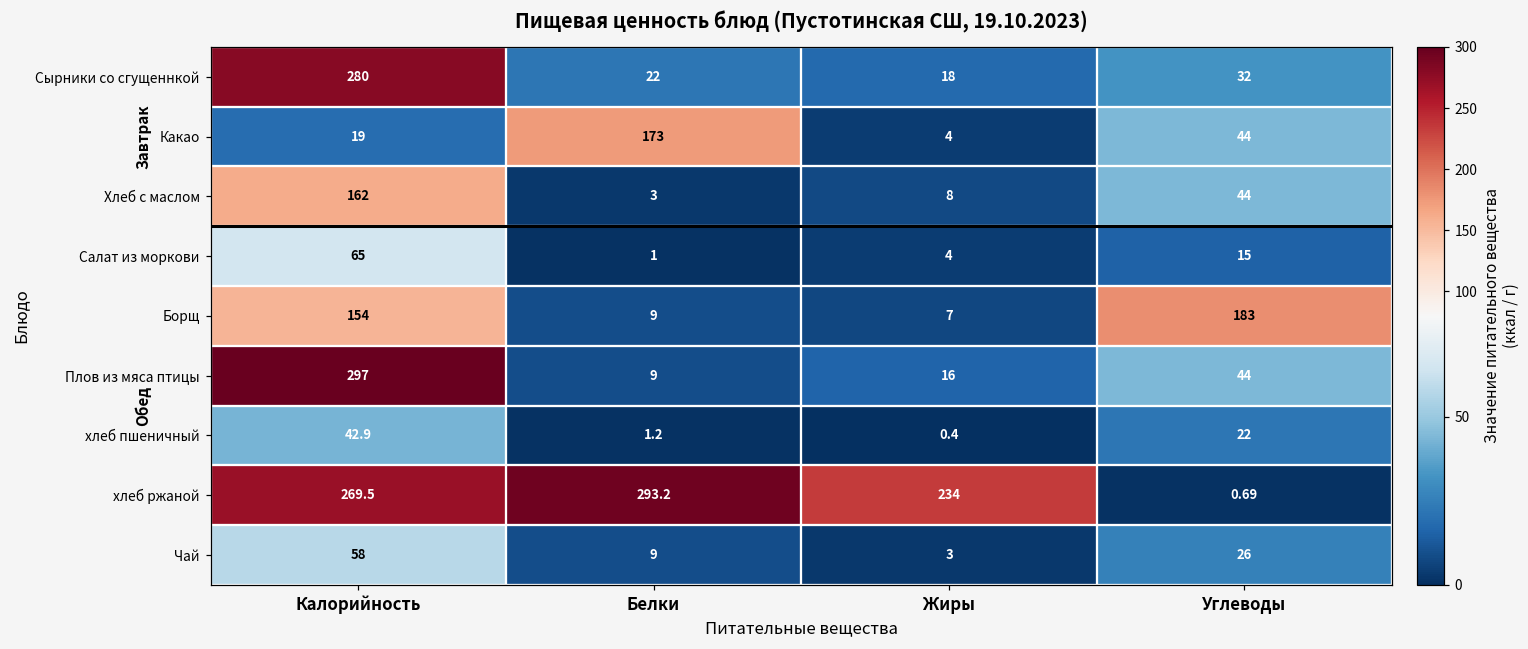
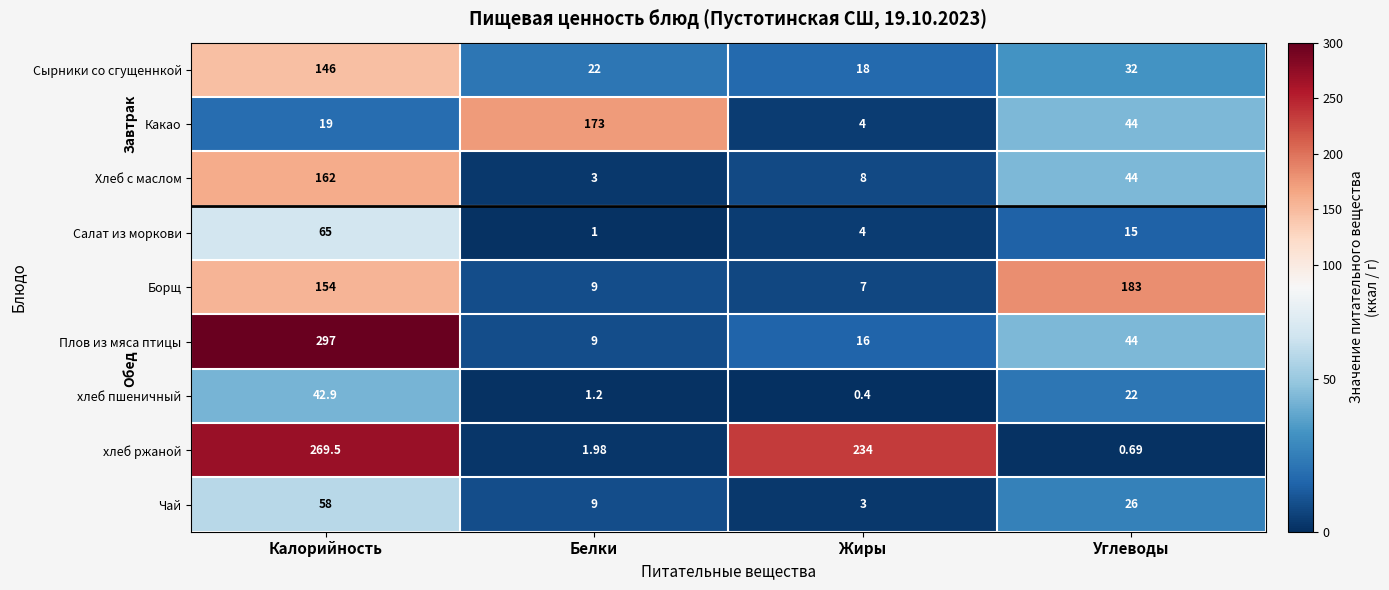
  {
    "Сырники со сгущеннкой": {
-     "Калорийность": 280,
+     "Калорийность": 146,
      "Белки": 22,
      "Жиры": 18,
      "Углеводы": 32
    },
    "Какао": {
      "Калорийность": 19,
      "Белки": 173,
      "Жиры": 4,
      "Углеводы": 44
    },
    "Хлеб с маслом": {
      "Калорийность": 162,
      "Белки": 3,
      "Жиры": 8,
      "Углеводы": 44
    },
    "Салат из моркови": {
      "Калорийность": 65,
      "Белки": 1,
      "Жиры": 4,
      "Углеводы": 15
    },
    "Борщ": {
      "Калорийность": 154,
      "Белки": 9,
      "Жиры": 7,
      "Углеводы": 183
    },
    "Плов из мяса птицы": {
      "Калорийность": 297,
      "Белки": 9,
      "Жиры": 16,
      "Углеводы": 44
    },
    "хлеб пшеничный": {
      "Калорийность": 42.9,
      "Белки": 1.2,
      "Жиры": 0.4,
      "Углеводы": 22
    },
    "хлеб ржаной": {
      "Калорийность": 269.5,
-     "Белки": 293.2,
+     "Белки": 1.98,
      "Жиры": 234,
      "Углеводы": 0.69
    },
    "Чай": {
      "Калорийность": 58,
      "Белки": 9,
      "Жиры": 3,
      "Углеводы": 26
    }
  }
